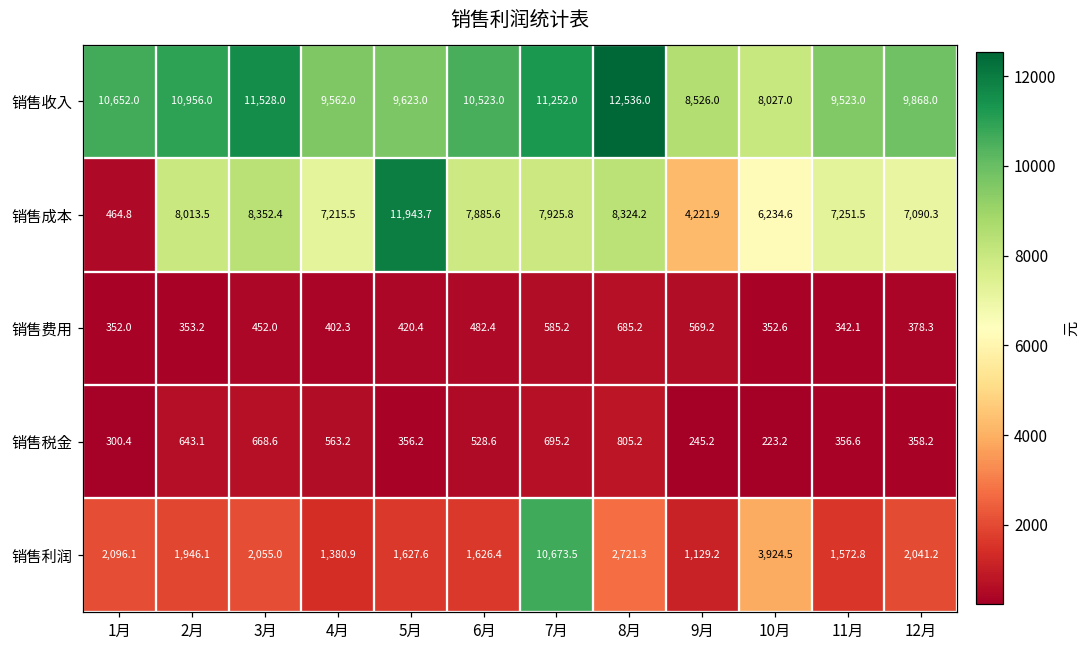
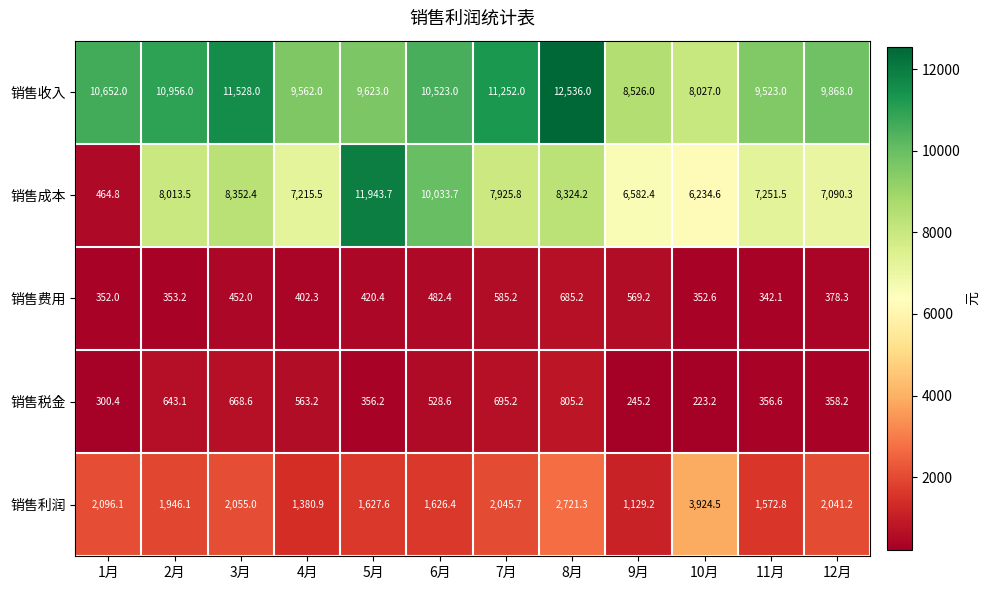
  {
    "销售收入": {
      "1月": "10,652.0",
      "2月": "10,956.0",
      "3月": "11,528.0",
      "4月": "9,562.0",
      "5月": "9,623.0",
      "6月": "10,523.0",
      "7月": "11,252.0",
      "8月": "12,536.0",
      "9月": "8,526.0",
      "10月": "8,027.0",
      "11月": "9,523.0",
      "12月": "9,868.0"
    },
    "销售成本": {
      "1月": "464.8",
      "2月": "8,013.5",
      "3月": "8,352.4",
      "4月": "7,215.5",
      "5月": "11,943.7",
-     "6月": "7,885.6",
+     "6月": "10,033.7",
      "7月": "7,925.8",
      "8月": "8,324.2",
-     "9月": "4,221.9",
+     "9月": "6,582.4",
      "10月": "6,234.6",
      "11月": "7,251.5",
      "12月": "7,090.3"
    },
    "销售费用": {
      "1月": "352.0",
      "2月": "353.2",
      "3月": "452.0",
      "4月": "402.3",
      "5月": "420.4",
      "6月": "482.4",
      "7月": "585.2",
      "8月": "685.2",
      "9月": "569.2",
      "10月": "352.6",
      "11月": "342.1",
      "12月": "378.3"
    },
    "销售税金": {
      "1月": "300.4",
      "2月": "643.1",
      "3月": "668.6",
      "4月": "563.2",
      "5月": "356.2",
      "6月": "528.6",
      "7月": "695.2",
      "8月": "805.2",
      "9月": "245.2",
      "10月": "223.2",
      "11月": "356.6",
      "12月": "358.2"
    },
    "销售利润": {
      "1月": "2,096.1",
      "2月": "1,946.1",
      "3月": "2,055.0",
      "4月": "1,380.9",
      "5月": "1,627.6",
      "6月": "1,626.4",
-     "7月": "10,673.5",
+     "7月": "2,045.7",
      "8月": "2,721.3",
      "9月": "1,129.2",
      "10月": "3,924.5",
      "11月": "1,572.8",
      "12月": "2,041.2"
    }
  }
